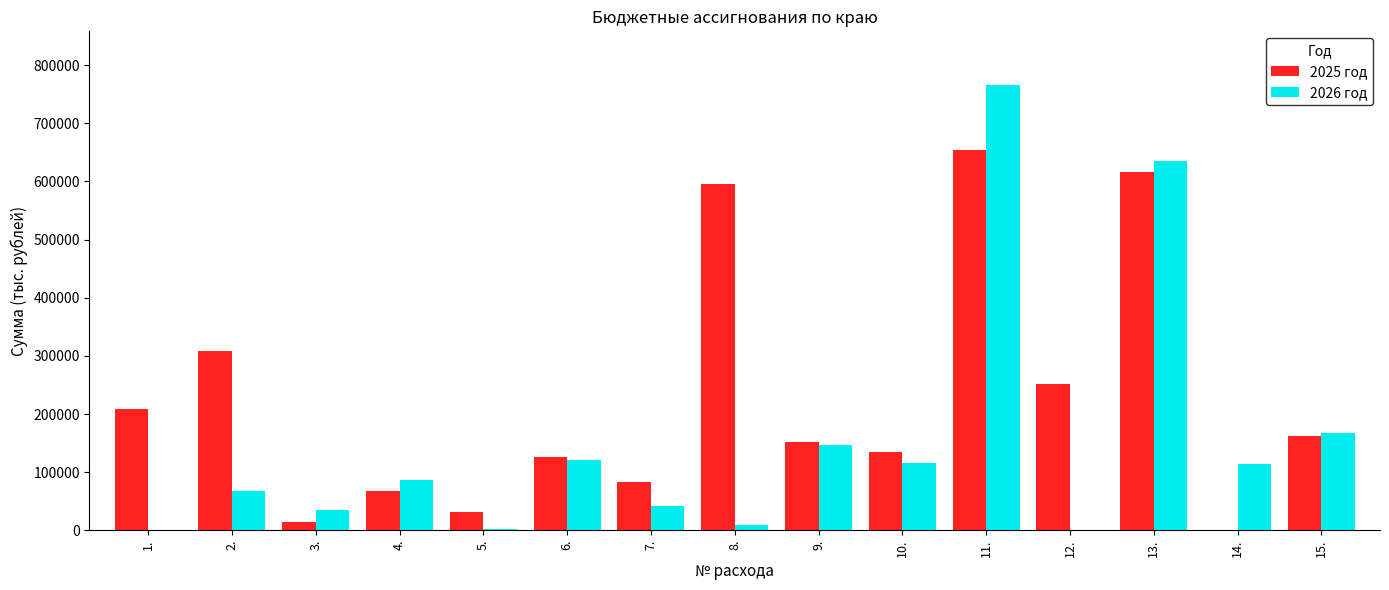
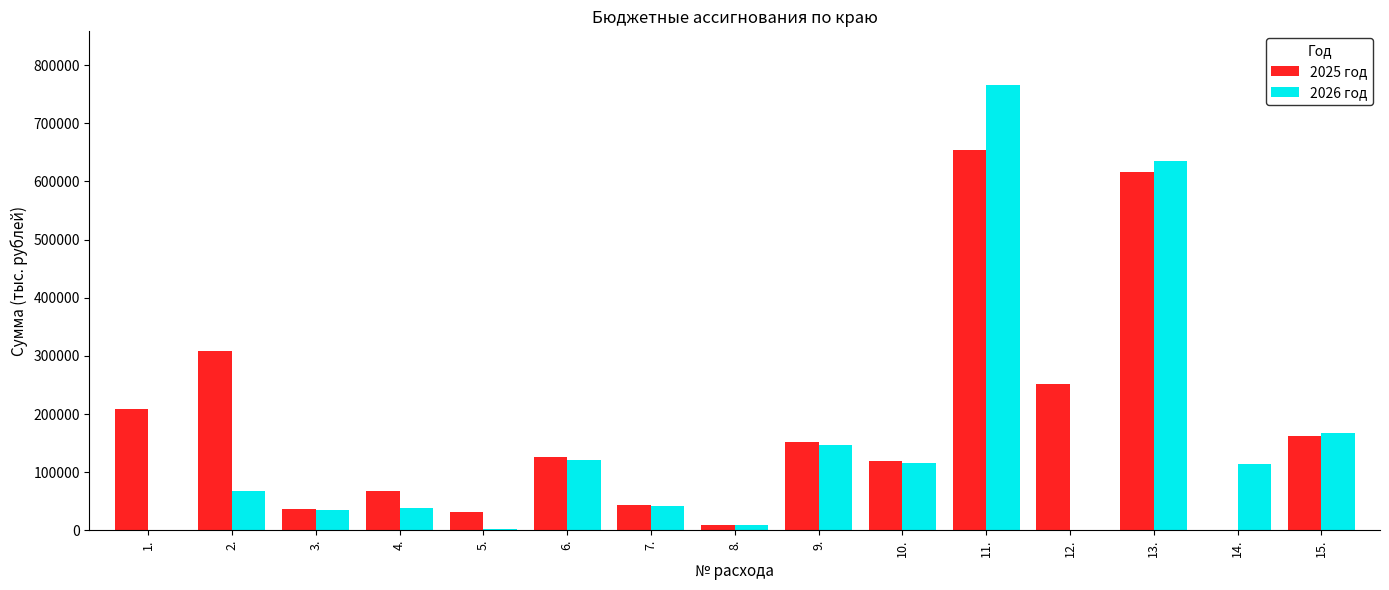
  {
    "2025 год": {
      "1.": 210000,
      "2.": 310000,
-     "3.": 20000,
+     "3.": 40000,
      "4.": 70000,
      "5.": 30000,
      "6.": 130000,
-     "7.": 80000,
-     "8.": 600000,
+     "7.": 40000,
+     "8.": 10000,
      "9.": 150000,
-     "10.": 130000,
+     "10.": 120000,
      "11.": 650000,
      "12.": 250000,
      "13.": 620000,
      "15.": 160000
    },
    "2026 год": {
      "2.": 70000,
      "3.": 40000,
-     "4.": 90000,
+     "4.": 40000,
      "6.": 120000,
      "7.": 40000,
      "8.": 10000,
      "9.": 150000,
      "10.": 120000,
      "11.": 770000,
      "12.": 0,
      "13.": 640000,
      "14.": 110000,
      "15.": 170000
    }
  }
